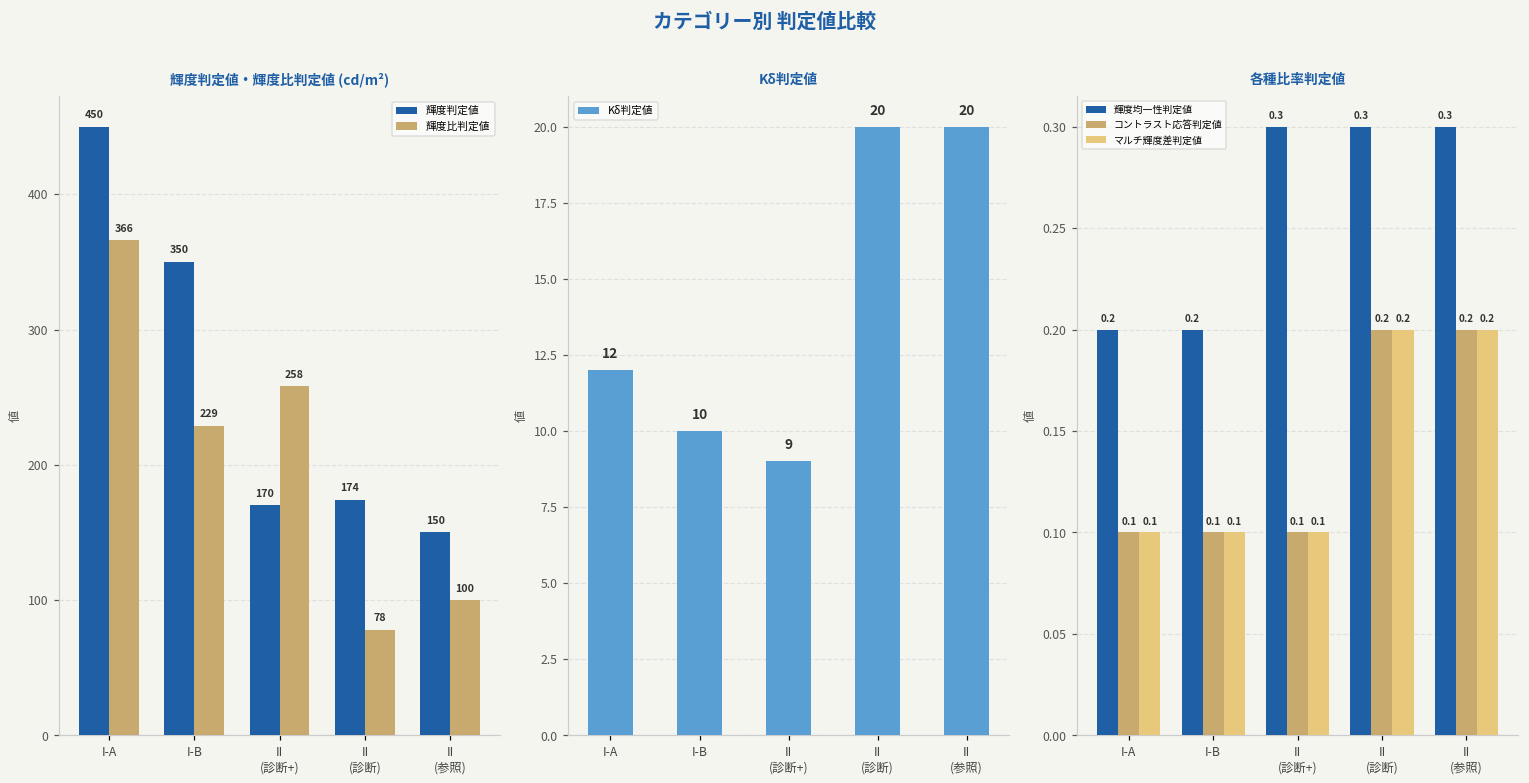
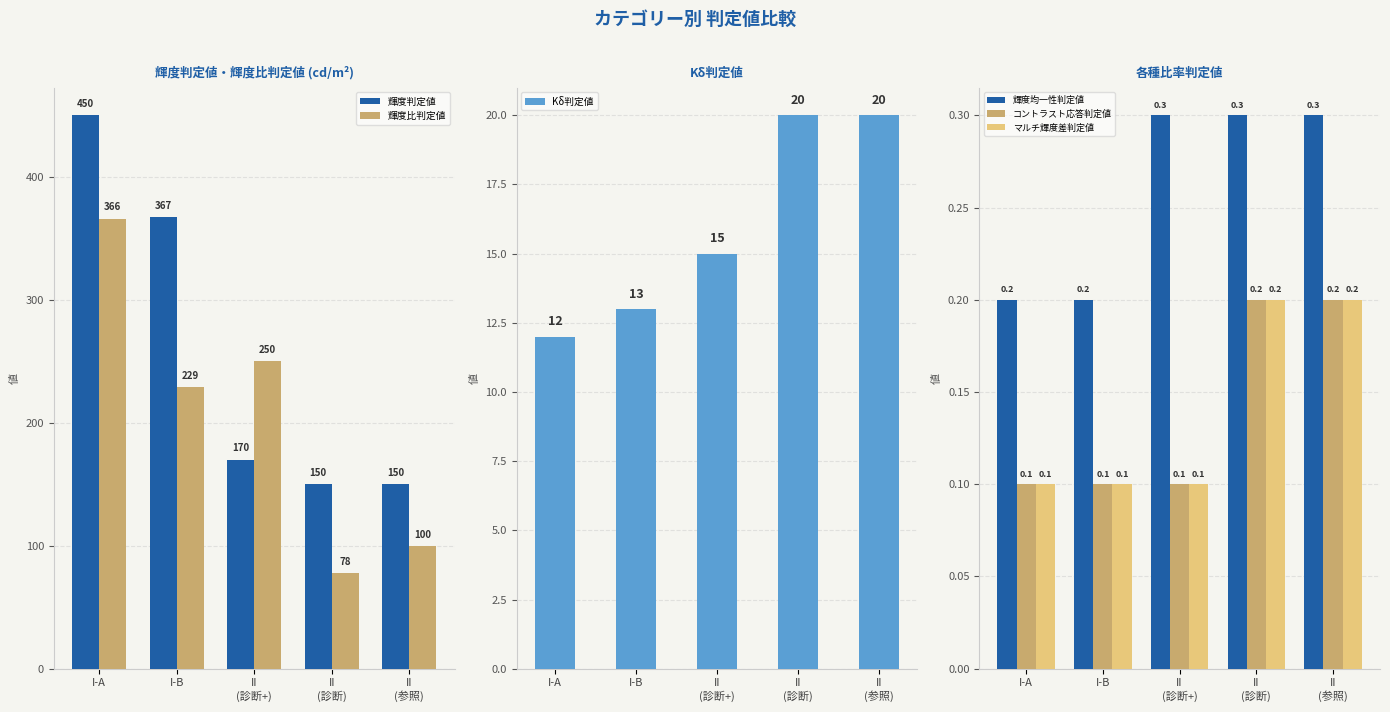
  {
    "輝度判定値・輝度比判定値 (cd/m²)": {
      "輝度判定値": {
        "I-A": 450,
-       "I-B": 350,
+       "I-B": 367,
        "II (診断+)": 170,
-       "II (診断)": 174,
+       "II (診断)": 150,
        "II (参照)": 150
      },
      "輝度比判定値": {
        "I-A": 366,
        "I-B": 229,
-       "II (診断+)": 258,
+       "II (診断+)": 250,
        "II (診断)": 78,
        "II (参照)": 100
      }
    },
    "Κδ判定値": {
      "I-A": 12,
-     "I-B": 10,
-     "II (診断+)": 9,
+     "I-B": 13,
+     "II (診断+)": 15,
      "II (診断)": 20,
      "II (参照)": 20
    },
    "各種比率判定値": {
      "輝度均一性判定値": {
        "I-A": 0.2,
        "I-B": 0.2,
        "II (診断+)": 0.3,
        "II (診断)": 0.3,
        "II (参照)": 0.3
      }
    }
  }
